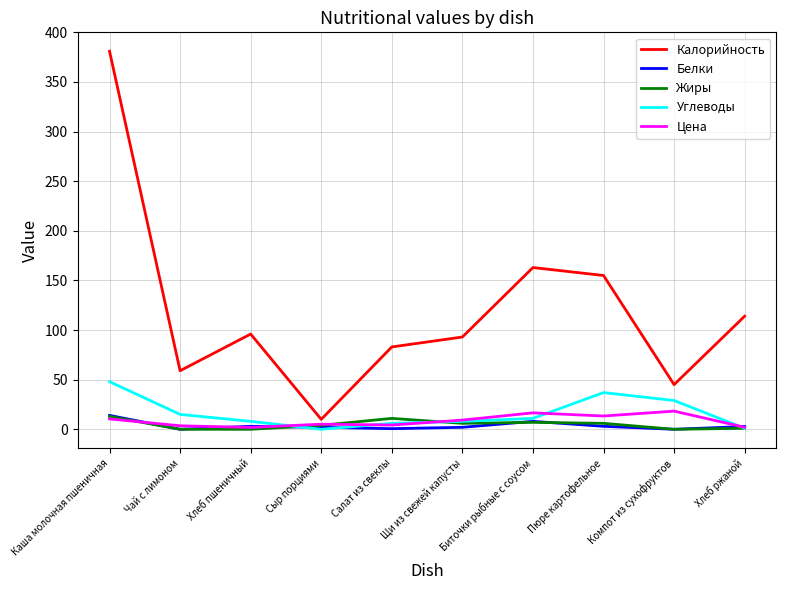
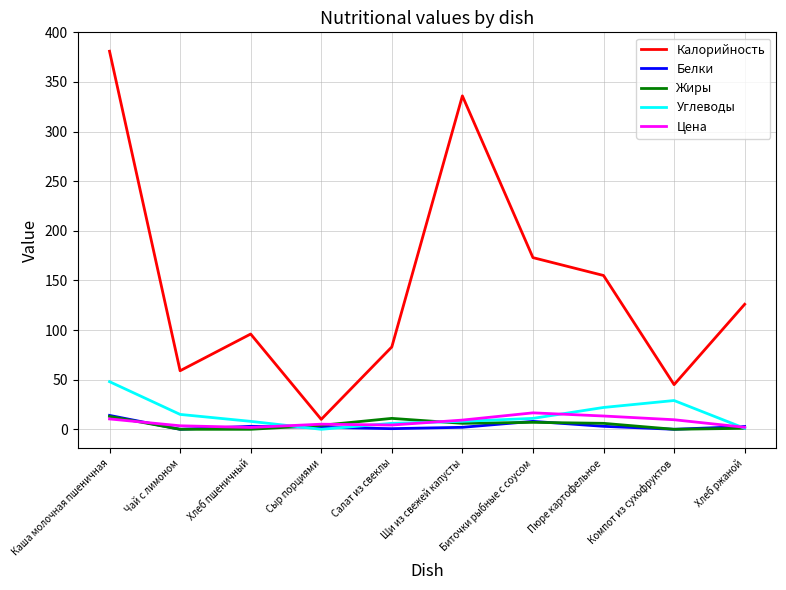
  {
    "Калорийность": {
      "Каша молочная пшеничная": 380,
      "Чай с лимоном": 60,
      "Хлеб пшеничный": 100,
      "Сыр порциями": 10,
      "Салат из свеклы": 80,
-     "Щи из свежей капусты": 90,
-     "Биточки рыбные с соусом": 160,
+     "Щи из свежей капусты": 340,
+     "Биточки рыбные с соусом": 170,
      "Пюре картофельное": 160,
      "Компот из сухофруктов": 50,
-     "Хлеб ржаной": 110
+     "Хлеб ржаной": 130
    },
    "Белки": {
      "Салат из свеклы": 0,
      "Щи из свежей капусты": 0,
      "Пюре картофельное": 0
    },
    "Жиры": {
      "Салат из свеклы": 10,
      "Пюре картофельное": 10
    },
    "Углеводы": {
      "Каша молочная пшеничная": 50,
      "Чай с лимоном": 20,
      "Хлеб пшеничный": 10,
      "Биточки рыбные с соусом": 10,
-     "Пюре картофельное": 40,
+     "Пюре картофельное": 20,
      "Компот из сухофруктов": 30
    },
    "Цена": {
      "Чай с лимоном": 0,
      "Биточки рыбные с соусом": 20,
      "Пюре картофельное": 10,
-     "Компот из сухофруктов": 20
+     "Компот из сухофруктов": 10
    }
  }
